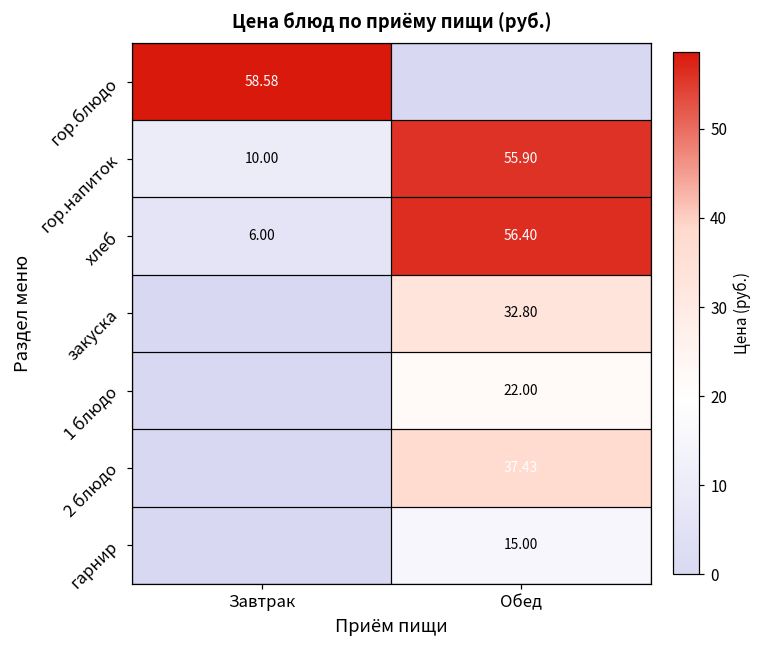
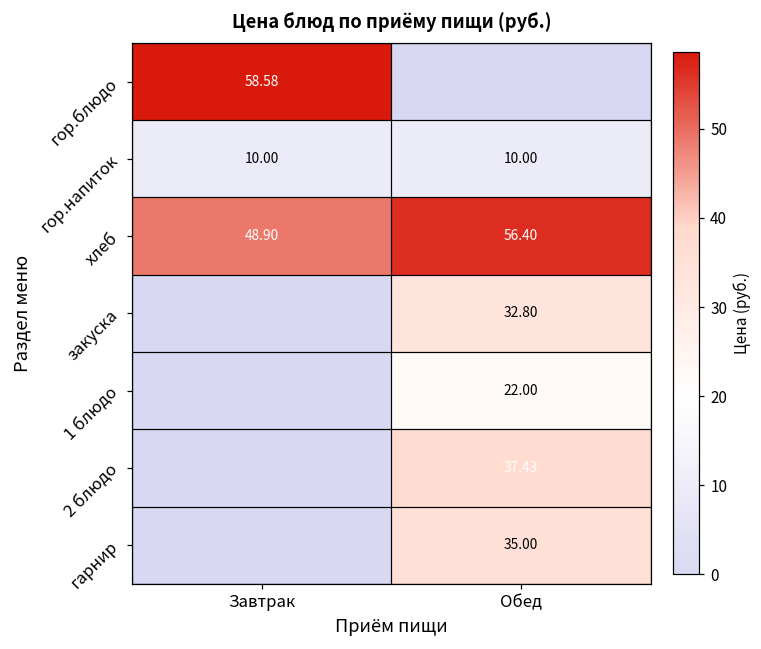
  {
    "гор.блюдо": {
      "Завтрак": 58.58
    },
    "гор.напиток": {
      "Завтрак": 10.00,
-     "Обед": 55.90
+     "Обед": 10.00
    },
    "хлеб": {
-     "Завтрак": 6.00,
+     "Завтрак": 48.90,
      "Обед": 56.40
    },
    "закуска": {
      "Обед": 32.80
    },
    "1 блюдо": {
      "Обед": 22.00
    },
    "гарнир": {
-     "Обед": 15.00
+     "Обед": 35.00
    }
  }
